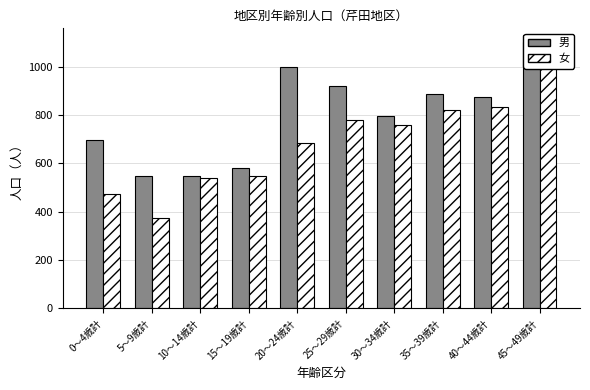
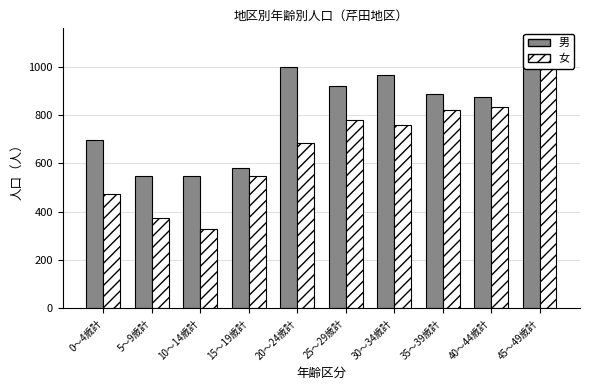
  {
    "男": {
      "0～4歳計": 700,
      "5～9歳計": 550,
      "10～14歳計": 550,
      "15～19歳計": 580,
      "20～24歳計": 1000,
      "25～29歳計": 920,
-     "30～34歳計": 800,
+     "30～34歳計": 960,
      "35～39歳計": 890,
      "40～44歳計": 870
    },
    "女": {
      "0～4歳計": 470,
      "5～9歳計": 370,
-     "10～14歳計": 540,
+     "10～14歳計": 330,
      "15～19歳計": 550,
      "20～24歳計": 680,
      "25～29歳計": 780,
      "30～34歳計": 760,
      "35～39歳計": 820,
      "40～44歳計": 830
    }
  }
